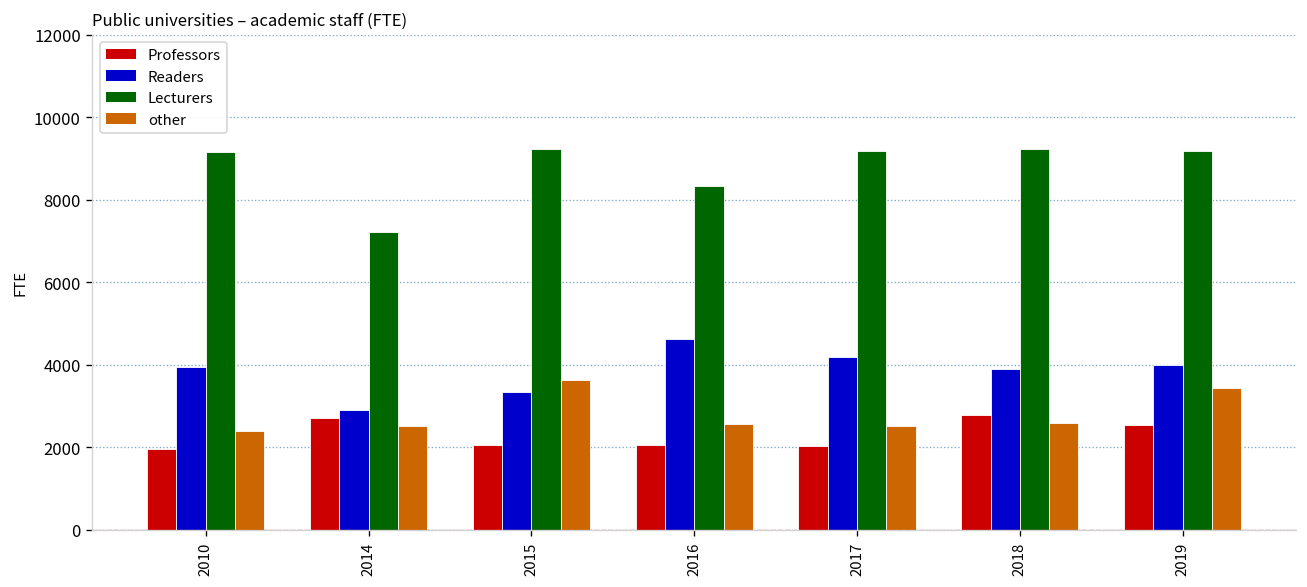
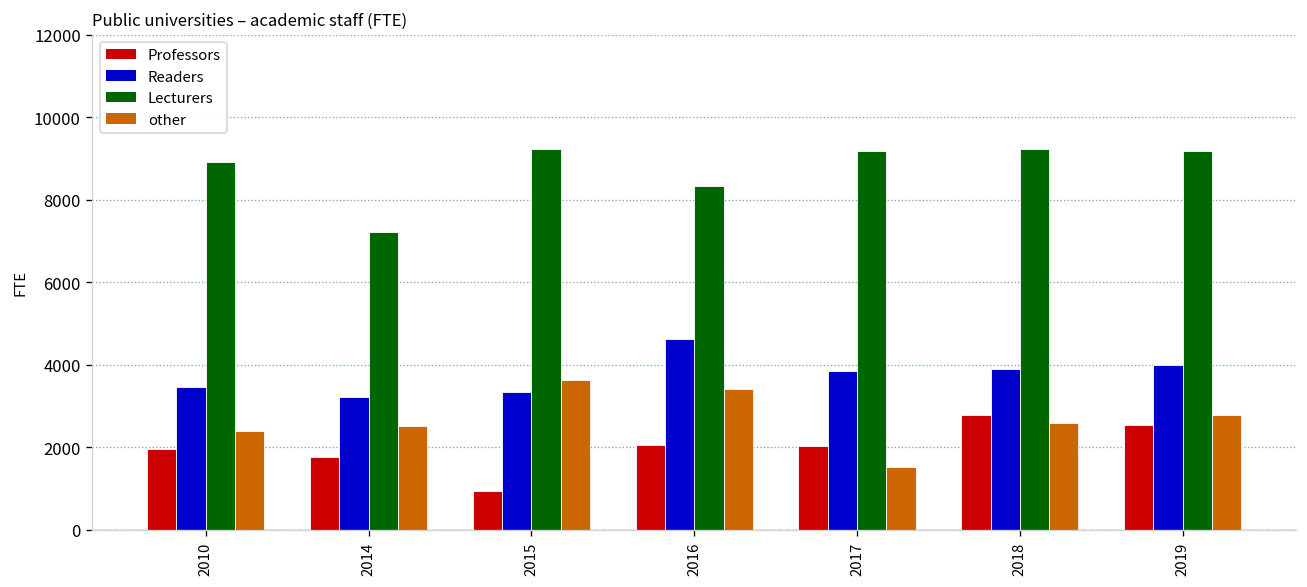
  {
    "Professors": {
      "2010": 2000,
-     "2014": 2700,
-     "2015": 2100,
+     "2014": 1800,
+     "2015": 900,
      "2016": 2100,
      "2017": 2000,
      "2018": 2800,
      "2019": 2500
    },
    "Readers": {
-     "2010": 4000,
-     "2014": 2900,
+     "2010": 3500,
+     "2014": 3200,
      "2015": 3300,
      "2016": 4600,
-     "2017": 4200,
+     "2017": 3900,
      "2018": 3900,
      "2019": 4000
    },
    "Lecturers": {
-     "2010": 9200,
+     "2010": 8900,
      "2014": 7200,
      "2015": 9200,
      "2016": 8300,
      "2017": 9200,
      "2018": 9200,
      "2019": 9200
    },
    "other": {
      "2010": 2400,
      "2014": 2500,
      "2015": 3600,
-     "2016": 2600,
-     "2017": 2500,
+     "2016": 3400,
+     "2017": 1500,
      "2018": 2600,
-     "2019": 3400
+     "2019": 2800
    }
  }
